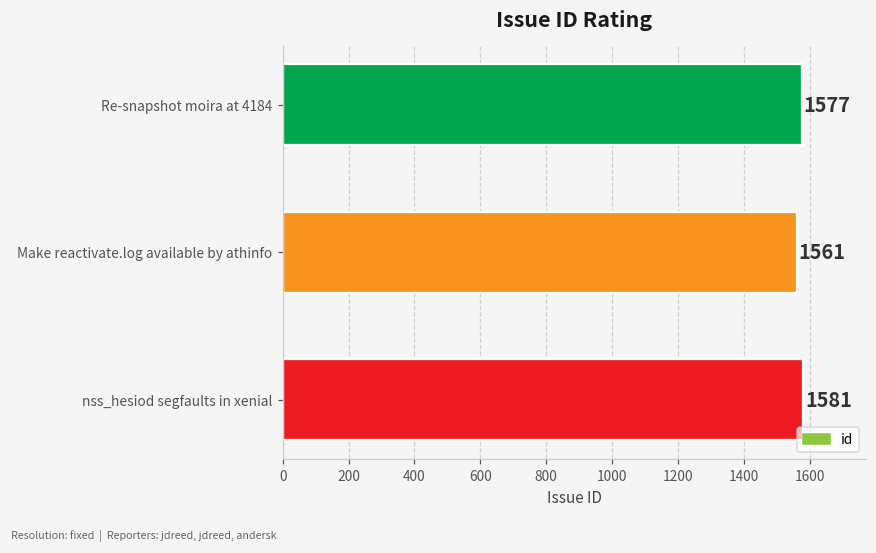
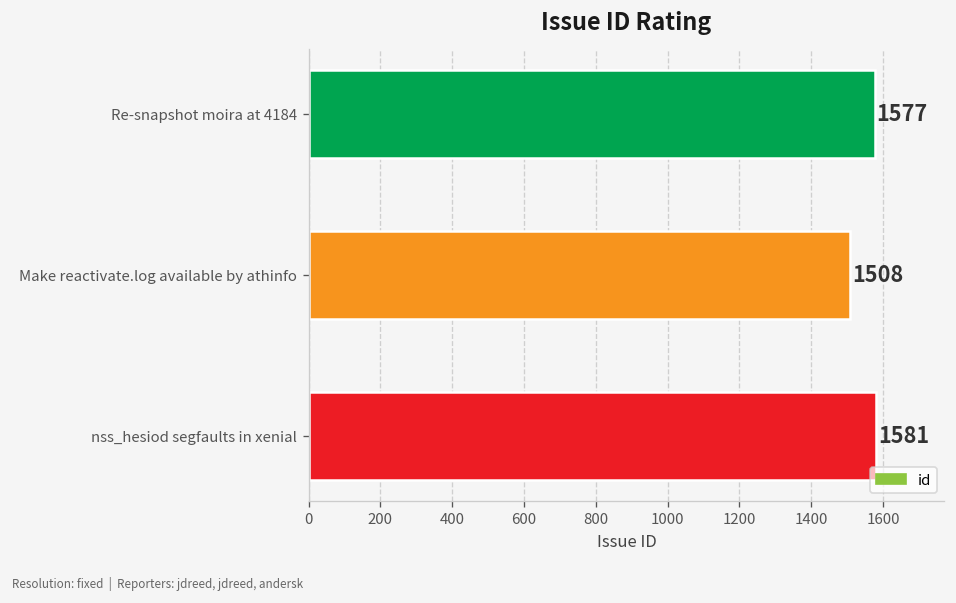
  {
    "Re-snapshot moira at 4184": 1577,
-   "Make reactivate.log available by athinfo": 1561,
+   "Make reactivate.log available by athinfo": 1508,
    "nss_hesiod segfaults in xenial": 1581
  }
